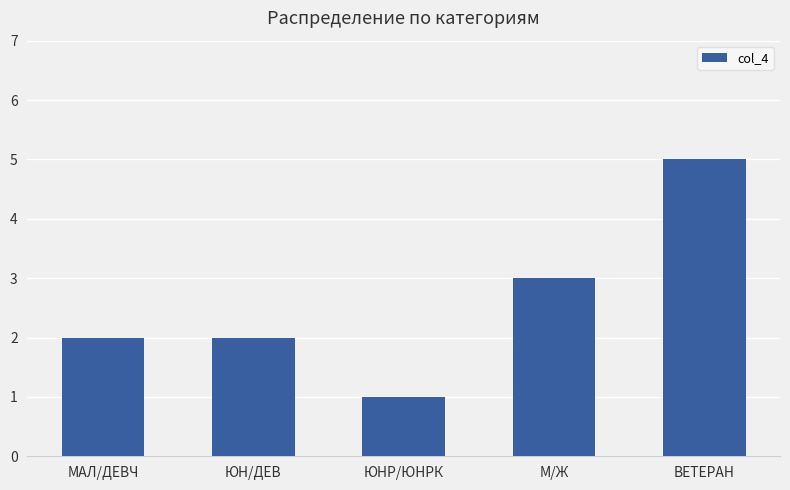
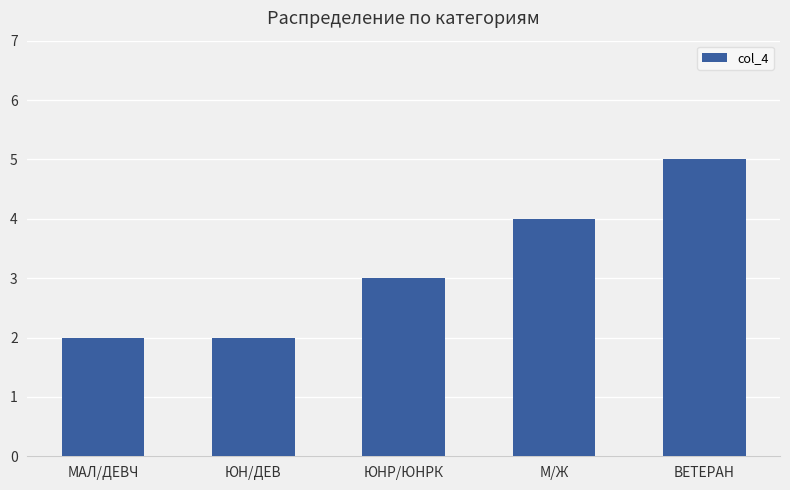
  {
    "МАЛ/ДЕВЧ": 2,
    "ЮН/ДЕВ": 2,
-   "ЮНР/ЮНРК": 1,
-   "М/Ж": 3,
+   "ЮНР/ЮНРК": 3,
+   "М/Ж": 4,
    "ВЕТЕРАН": 5
  }
